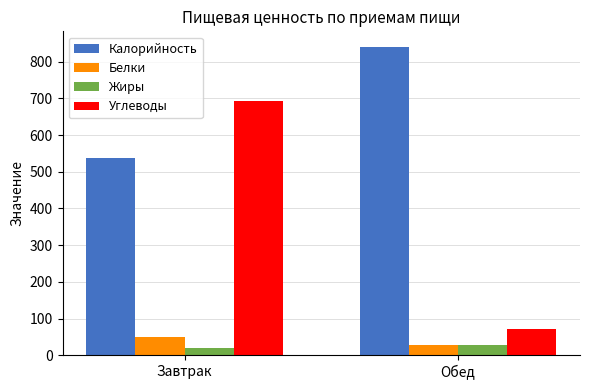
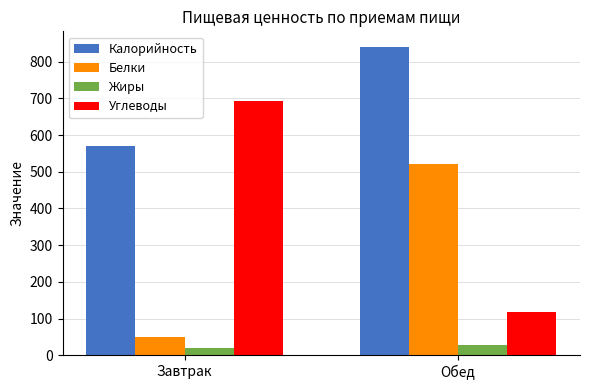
  {
    "Калорийность": {
-     "Завтрак": 540,
+     "Завтрак": 570,
      "Обед": 840
    },
    "Белки": {
      "Завтрак": 50,
-     "Обед": 30
+     "Обед": 520
    },
    "Жиры": {
      "Завтрак": 20,
      "Обед": 30
    },
    "Углеводы": {
      "Завтрак": 690,
-     "Обед": 70
+     "Обед": 120
    }
  }
